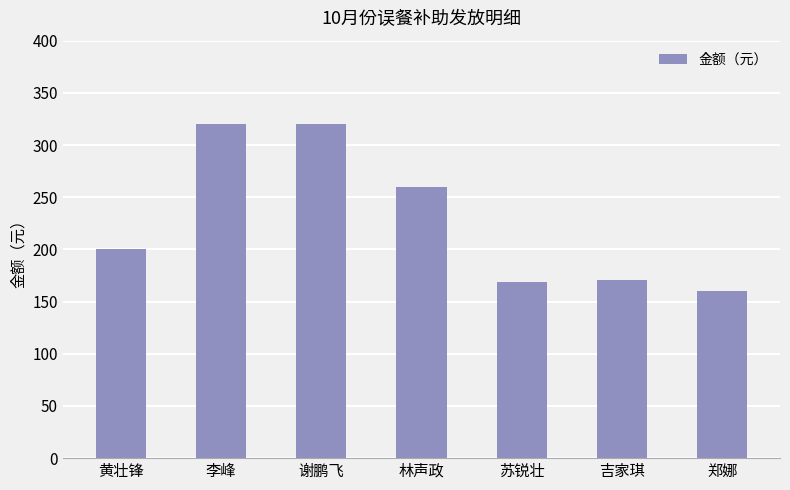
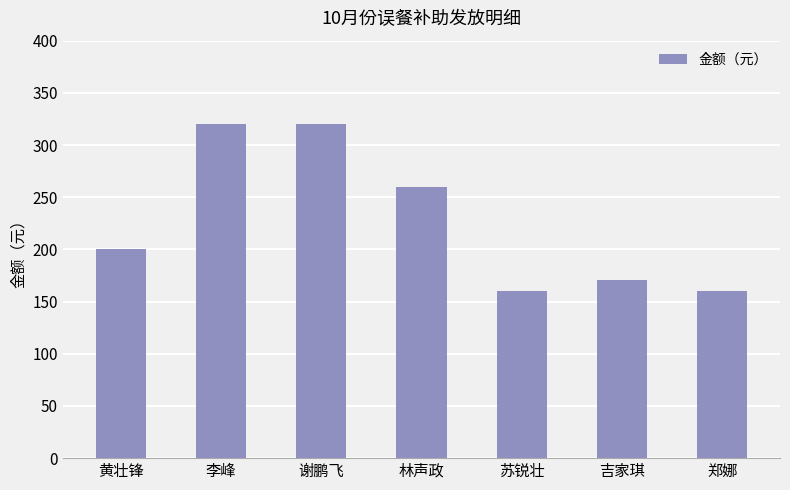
  {
    "黄壮锋": 200,
    "李峰": 320,
    "谢鹏飞": 320,
    "林声政": 260,
-   "苏锐壮": 169,
+   "苏锐壮": 160,
    "吉家琪": 171,
    "郑娜": 160
  }
